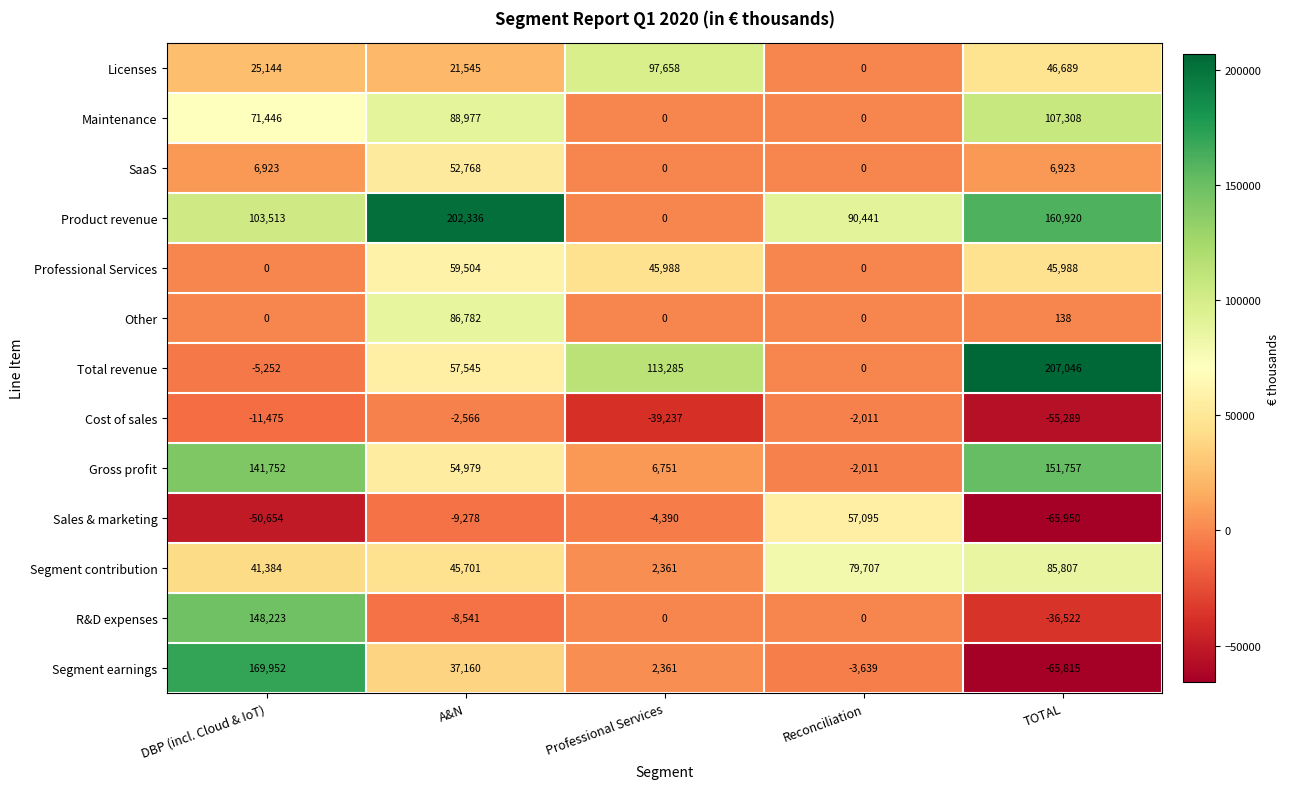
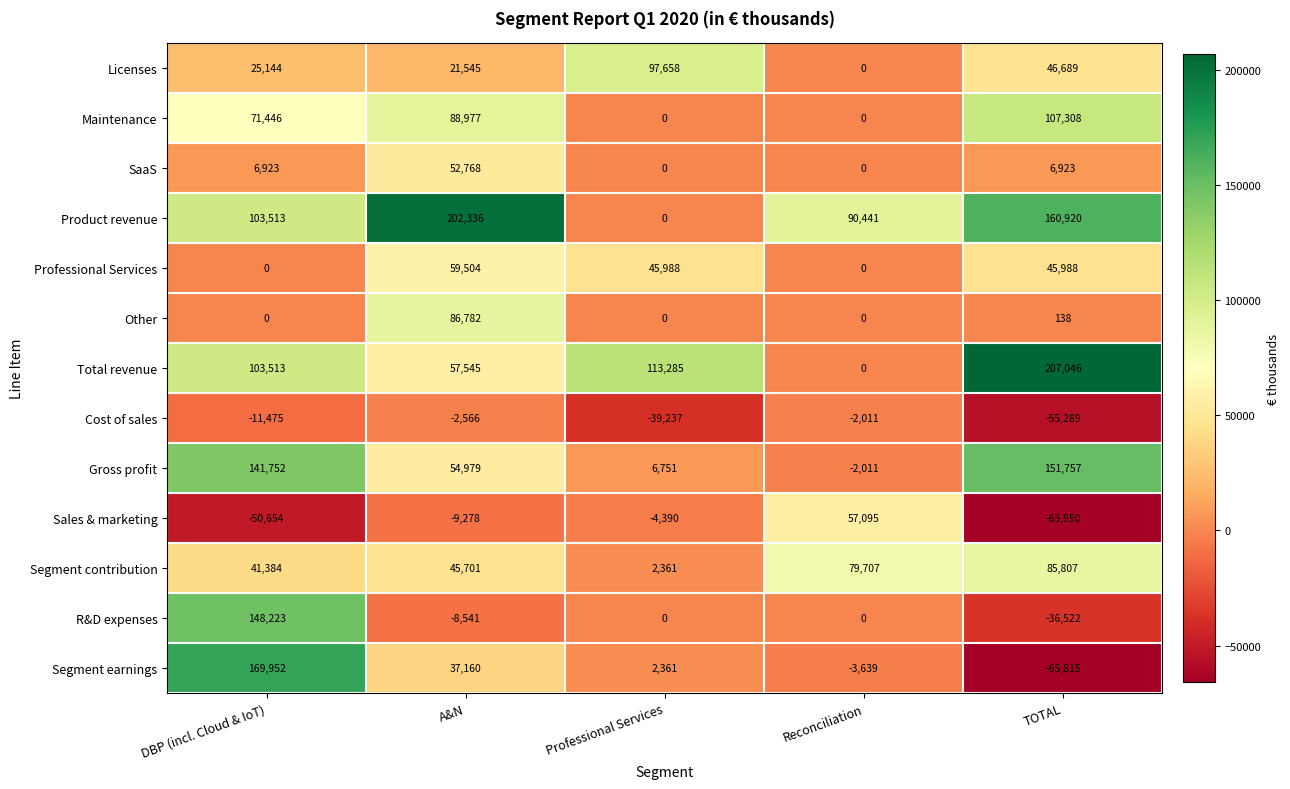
  {
    "Licenses": {
      "DBP (incl. Cloud & IoT)": "25,144",
      "A&N": "21,545",
      "Professional Services": "97,658",
      "Reconciliation": "0",
      "TOTAL": "46,689"
    },
    "Maintenance": {
      "DBP (incl. Cloud & IoT)": "71,446",
      "A&N": "88,977",
      "Professional Services": "0",
      "Reconciliation": "0",
      "TOTAL": "107,308"
    },
    "SaaS": {
      "DBP (incl. Cloud & IoT)": "6,923",
      "A&N": "52,768",
      "Professional Services": "0",
      "Reconciliation": "0",
      "TOTAL": "6,923"
    },
    "Product revenue": {
      "DBP (incl. Cloud & IoT)": "103,513",
      "A&N": "202,336",
      "Professional Services": "0",
      "Reconciliation": "90,441",
      "TOTAL": "160,920"
    },
    "Professional Services": {
      "DBP (incl. Cloud & IoT)": "0",
      "A&N": "59,504",
      "Professional Services": "45,988",
      "Reconciliation": "0",
      "TOTAL": "45,988"
    },
    "Other": {
      "DBP (incl. Cloud & IoT)": "0",
      "A&N": "86,782",
      "Professional Services": "0",
      "Reconciliation": "0",
      "TOTAL": "138"
    },
    "Total revenue": {
-     "DBP (incl. Cloud & IoT)": "-5,252",
+     "DBP (incl. Cloud & IoT)": "103,513",
      "A&N": "57,545",
      "Professional Services": "113,285",
      "Reconciliation": "0",
      "TOTAL": "207,046"
    },
    "Cost of sales": {
      "DBP (incl. Cloud & IoT)": "-11,475",
      "A&N": "-2,566",
      "Professional Services": "-39,237",
      "Reconciliation": "-2,011",
      "TOTAL": "-55,289"
    },
    "Gross profit": {
      "DBP (incl. Cloud & IoT)": "141,752",
      "A&N": "54,979",
      "Professional Services": "6,751",
      "Reconciliation": "-2,011",
      "TOTAL": "151,757"
    },
    "Sales & marketing": {
      "DBP (incl. Cloud & IoT)": "-50,654",
      "A&N": "-9,278",
      "Professional Services": "-4,390",
      "Reconciliation": "57,095",
      "TOTAL": "-65,950"
    },
    "Segment contribution": {
      "DBP (incl. Cloud & IoT)": "41,384",
      "A&N": "45,701",
      "Professional Services": "2,361",
      "Reconciliation": "79,707",
      "TOTAL": "85,807"
    },
    "R&D expenses": {
      "DBP (incl. Cloud & IoT)": "148,223",
      "A&N": "-8,541",
      "Professional Services": "0",
      "Reconciliation": "0",
      "TOTAL": "-36,522"
    },
    "Segment earnings": {
      "DBP (incl. Cloud & IoT)": "169,952",
      "A&N": "37,160",
      "Professional Services": "2,361",
      "Reconciliation": "-3,639",
      "TOTAL": "-65,815"
    }
  }
